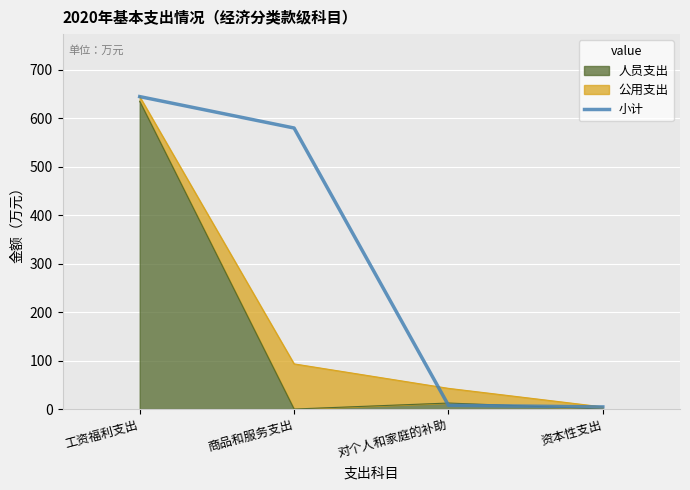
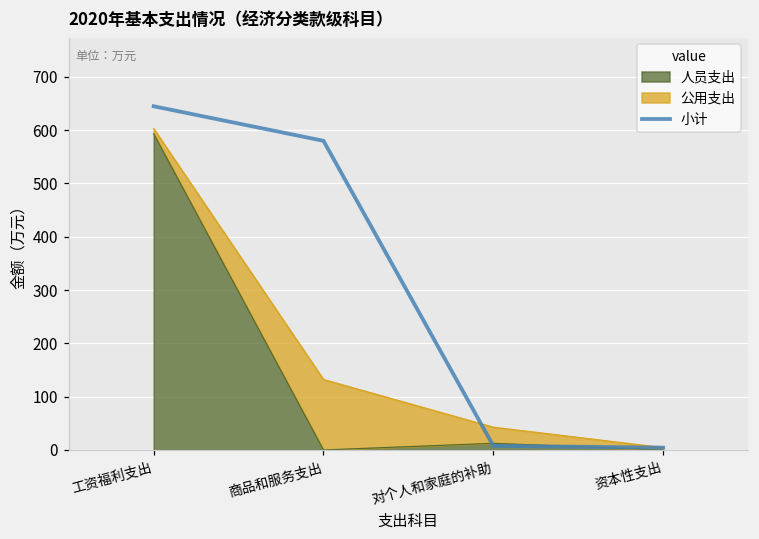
  {
    "人员支出": {
-     "工资福利支出": 630,
+     "工资福利支出": 590,
      "商品和服务支出": 0
    },
    "公用支出": {
-     "商品和服务支出": 90,
+     "商品和服务支出": 130,
      "对个人和家庭的补助": 30
    },
    "小计": {
      "商品和服务支出": 580
    }
  }
